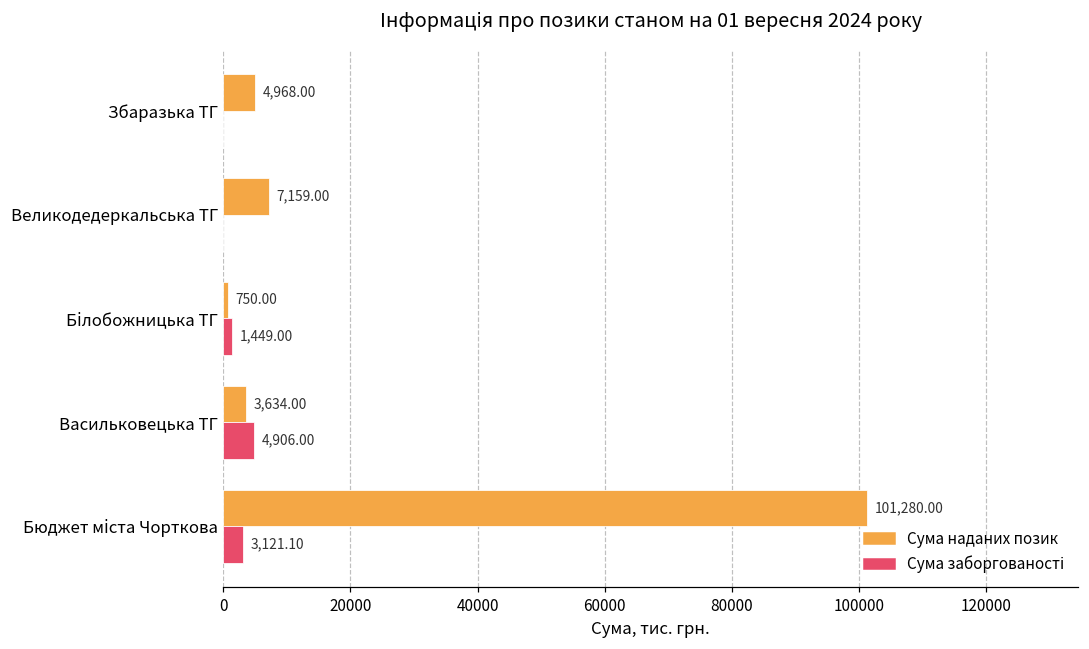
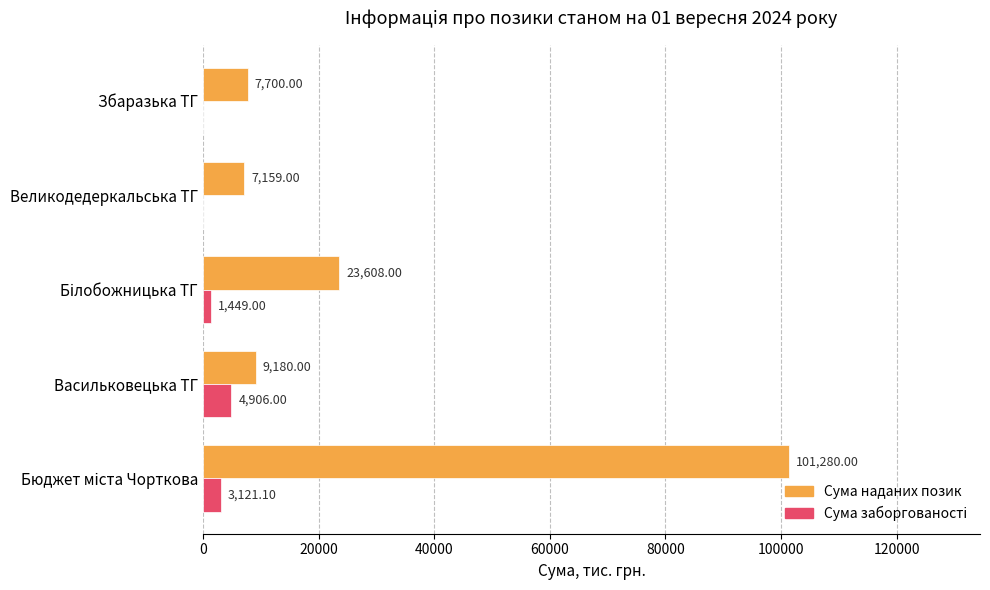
  {
    "Сума наданих позик": {
-     "Збаразька ТГ": "4,968.00",
+     "Збаразька ТГ": "7,700.00",
      "Великодедеркальська ТГ": "7,159.00",
-     "Білобожницька ТГ": "750.00",
-     "Васильковецька ТГ": "3,634.00",
+     "Білобожницька ТГ": "23,608.00",
+     "Васильковецька ТГ": "9,180.00",
      "Бюджет міста Чорткова": "101,280.00"
    },
    "Сума заборгованості": {
      "Білобожницька ТГ": "1,449.00",
      "Васильковецька ТГ": "4,906.00",
      "Бюджет міста Чорткова": "3,121.10"
    }
  }
